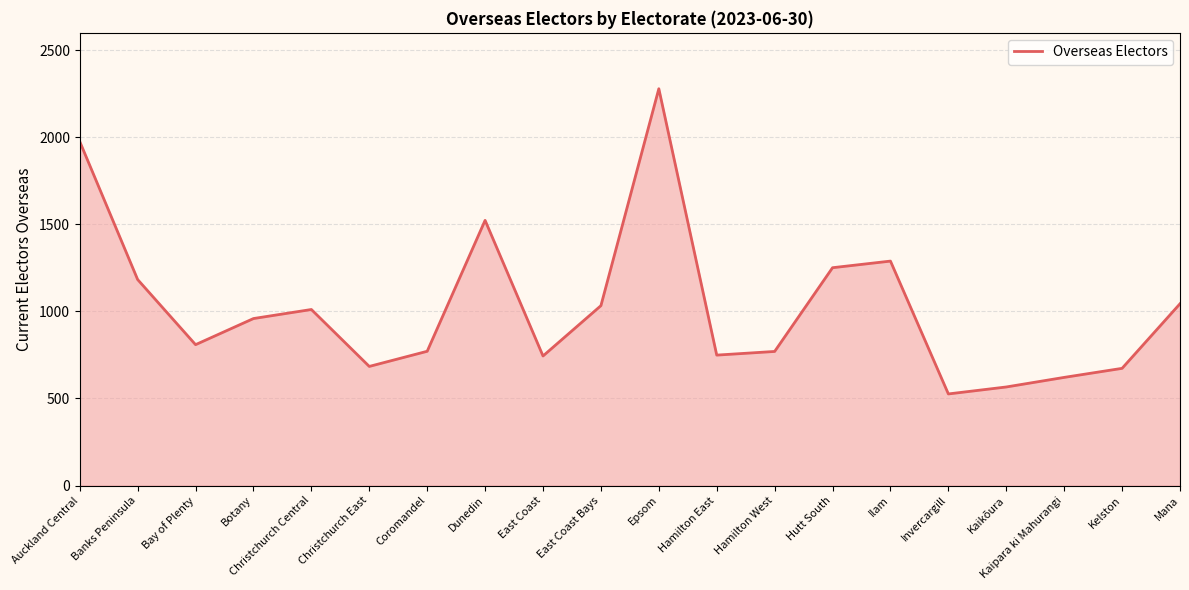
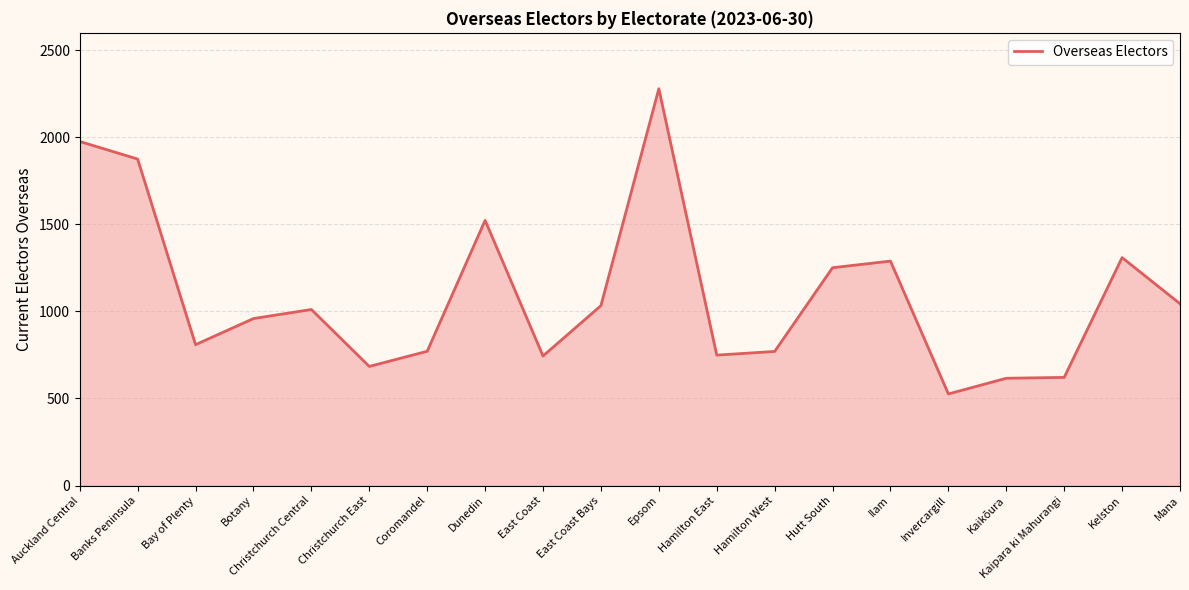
  {
    "Auckland Central": 1980,
-   "Banks Peninsula": 1180,
+   "Banks Peninsula": 1880,
    "Bay of Plenty": 810,
    "Botany": 960,
    "Christchurch Central": 1010,
    "Christchurch East": 680,
    "Coromandel": 770,
    "Dunedin": 1520,
    "East Coast": 740,
    "East Coast Bays": 1030,
    "Epsom": 2280,
    "Hamilton East": 750,
    "Hamilton West": 770,
    "Hutt South": 1250,
    "Ilam": 1290,
    "Invercargill": 530,
-   "Kaikōura": 570,
+   "Kaikōura": 620,
    "Kaipara ki Mahurangi": 620,
-   "Kelston": 670,
+   "Kelston": 1310,
    "Mana": 1040
  }
